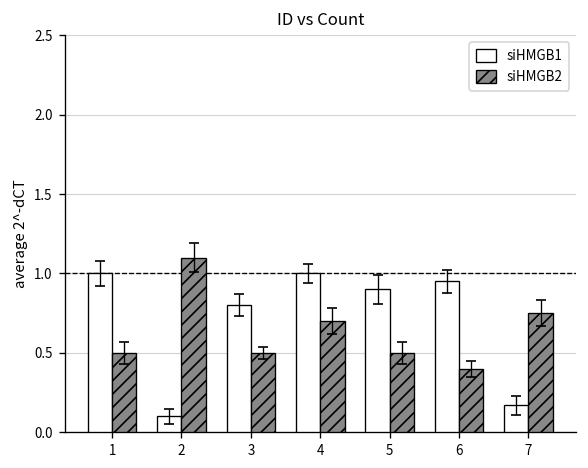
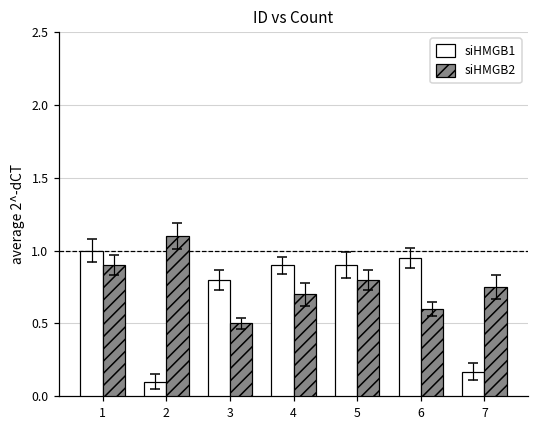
  {
    "siHMGB1": {
      "1": 1.0,
      "2": 0.1,
      "3": 0.8,
-     "4": 1.0,
+     "4": 0.9,
      "5": 0.9,
      "6": 0.95,
      "7": 0.17
    },
    "siHMGB2": {
-     "1": 0.5,
+     "1": 0.9,
      "2": 1.1,
      "3": 0.5,
      "4": 0.7,
-     "5": 0.5,
-     "6": 0.4,
+     "5": 0.8,
+     "6": 0.6,
      "7": 0.75
    }
  }
